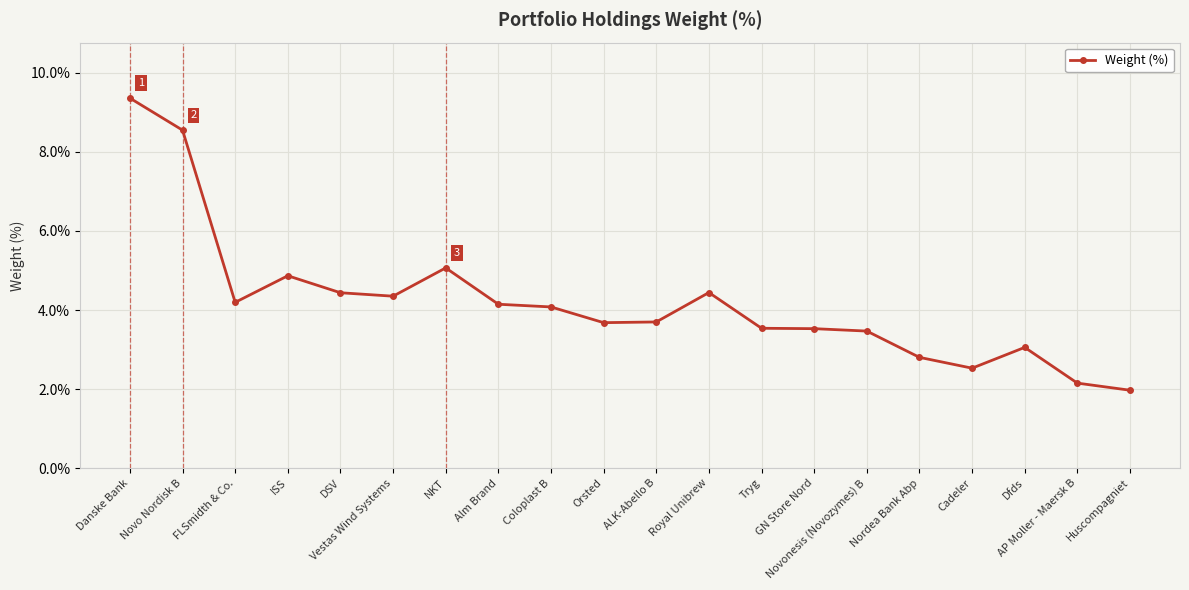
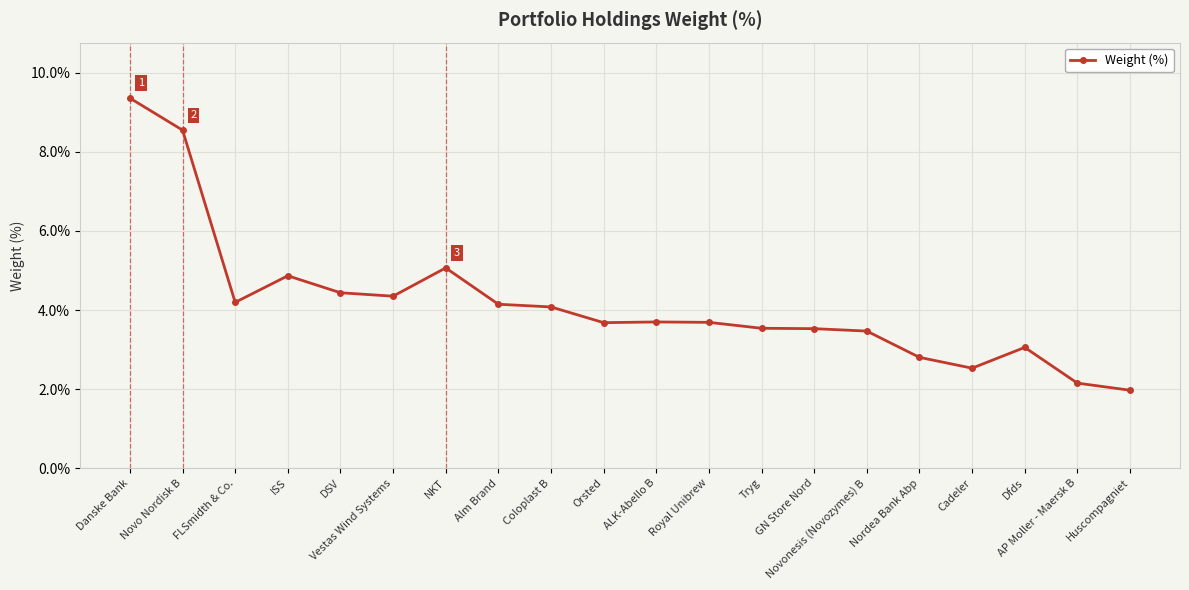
  {
    "FLSmidth & Co.": "4.2%",
    "ISS": "4.9%",
    "DSV": "4.4%",
    "Vestas Wind Systems": "4.4%",
    "Alm Brand": "4.1%",
    "Coloplast B": "4.1%",
    "Orsted": "3.7%",
    "ALK-Abello B": "3.7%",
-   "Royal Unibrew": "4.4%",
+   "Royal Unibrew": "3.7%",
    "Tryg": "3.5%",
    "GN Store Nord": "3.5%",
    "Novonesis (Novozymes) B": "3.5%",
    "Nordea Bank Abp": "2.8%",
    "Cadeler": "2.5%",
    "Dfds": "3.1%",
    "AP Moller - Maersk B": "2.2%",
    "Huscompagniet": "2.0%"
  }
